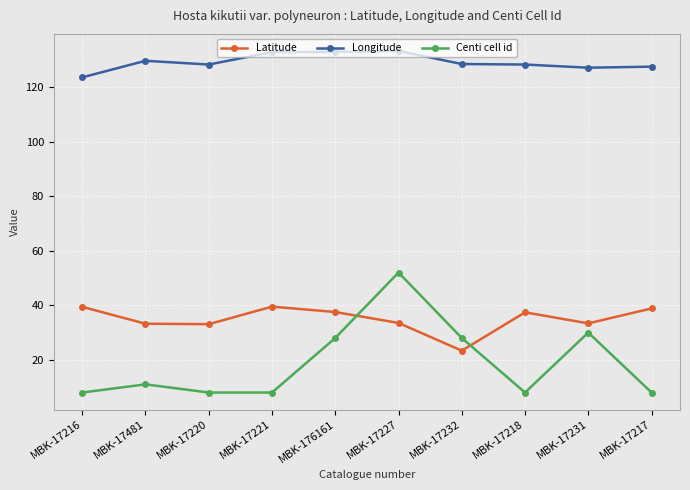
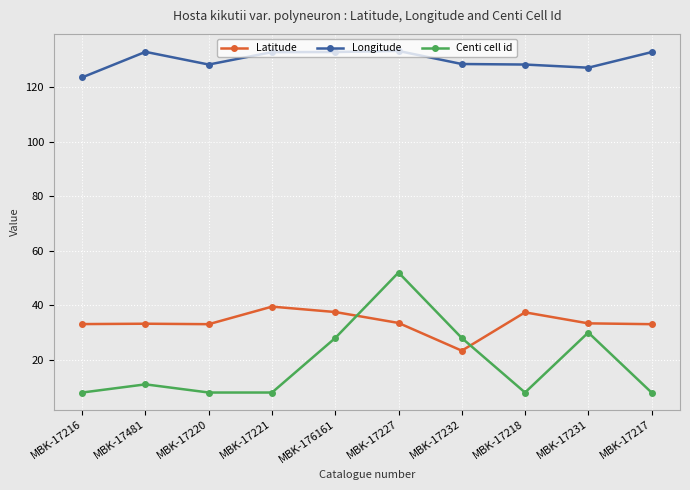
  {
    "Latitude": {
-     "MBK-17216": 39,
+     "MBK-17216": 33,
      "MBK-17481": 33,
      "MBK-17220": 33,
      "MBK-17221": 39,
      "MBK-176161": 38,
      "MBK-17227": 34,
      "MBK-17232": 23,
      "MBK-17218": 37,
      "MBK-17231": 33,
-     "MBK-17217": 39
+     "MBK-17217": 33
    },
    "Longitude": {
      "MBK-17216": 124,
-     "MBK-17481": 130,
+     "MBK-17481": 133,
      "MBK-17220": 128,
      "MBK-17232": 128,
      "MBK-17218": 128,
      "MBK-17231": 127,
-     "MBK-17217": 127
+     "MBK-17217": 133
    },
    "Centi cell id": {
      "MBK-17216": 8,
      "MBK-17481": 11,
      "MBK-17220": 8,
      "MBK-17221": 8,
      "MBK-176161": 28,
      "MBK-17227": 52,
      "MBK-17232": 28,
      "MBK-17218": 8,
      "MBK-17231": 30,
      "MBK-17217": 8
    }
  }
